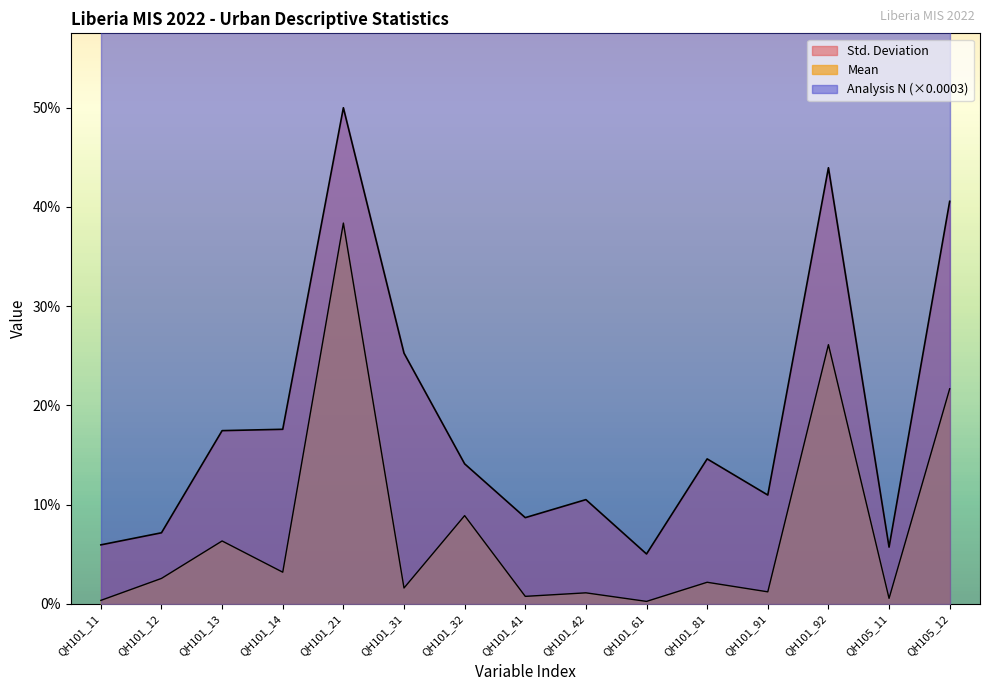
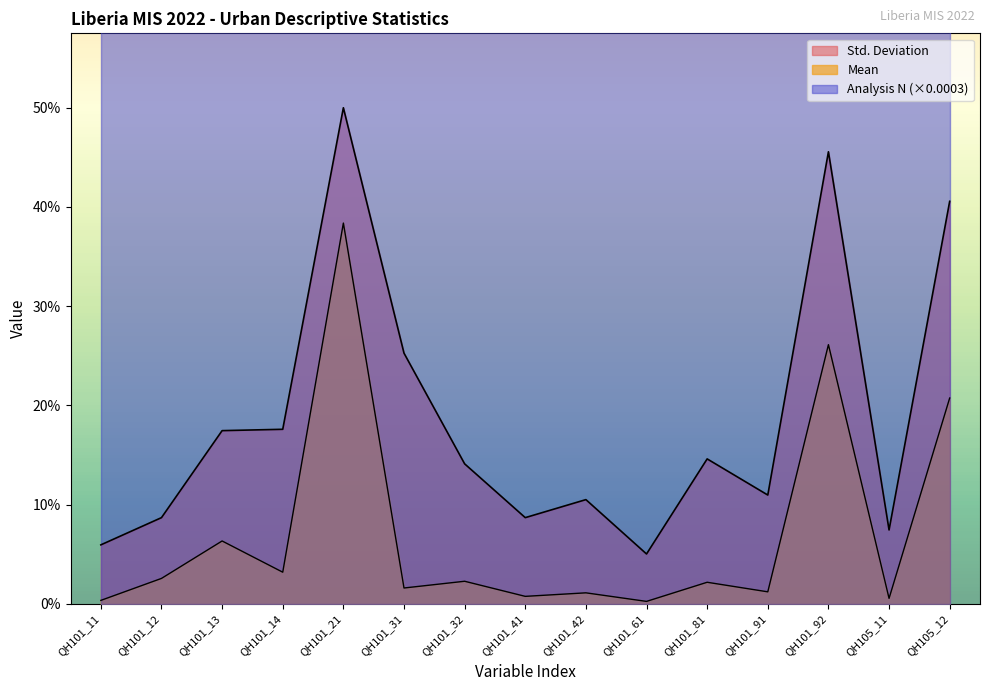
  {
    "Std. Deviation": {
      "QH101_11": "6%",
-     "QH101_12": "7%",
+     "QH101_12": "9%",
      "QH101_13": "17%",
      "QH101_14": "18%",
      "QH101_21": "50%",
      "QH101_31": "25%",
      "QH101_32": "14%",
      "QH101_41": "9%",
      "QH101_42": "11%",
      "QH101_61": "5%",
      "QH101_81": "15%",
      "QH101_91": "11%",
-     "QH101_92": "44%",
-     "QH105_11": "6%",
+     "QH101_92": "46%",
+     "QH105_11": "7%",
      "QH105_12": "41%"
    },
    "Mean": {
      "QH101_11": "0%",
      "QH101_12": "3%",
      "QH101_13": "6%",
      "QH101_14": "3%",
      "QH101_21": "38%",
      "QH101_31": "2%",
-     "QH101_32": "9%",
+     "QH101_32": "2%",
      "QH101_41": "1%",
      "QH101_42": "1%",
      "QH101_61": "0%",
      "QH101_81": "2%",
      "QH101_91": "1%",
      "QH101_92": "26%",
      "QH105_11": "1%",
-     "QH105_12": "22%"
+     "QH105_12": "21%"
    }
  }
